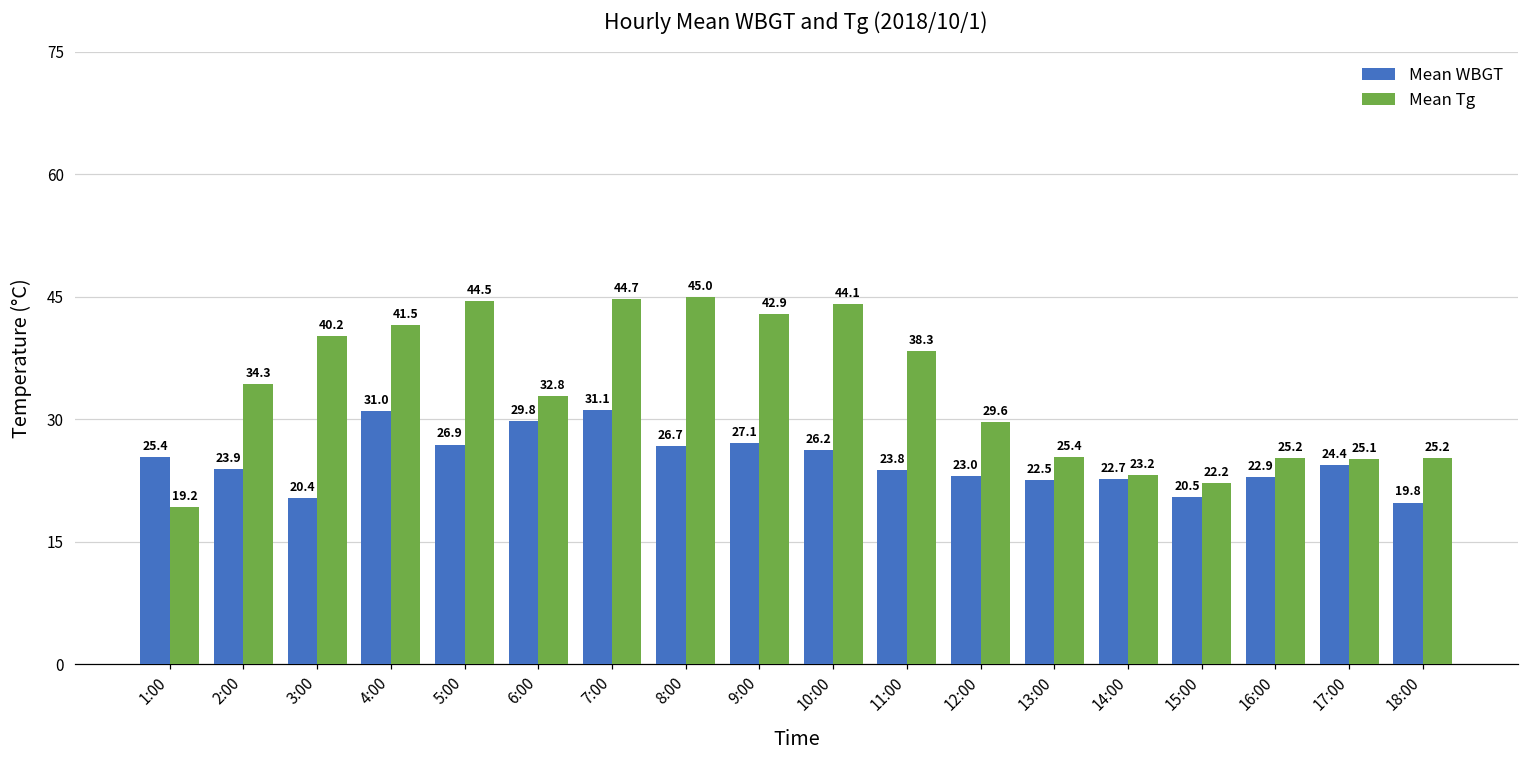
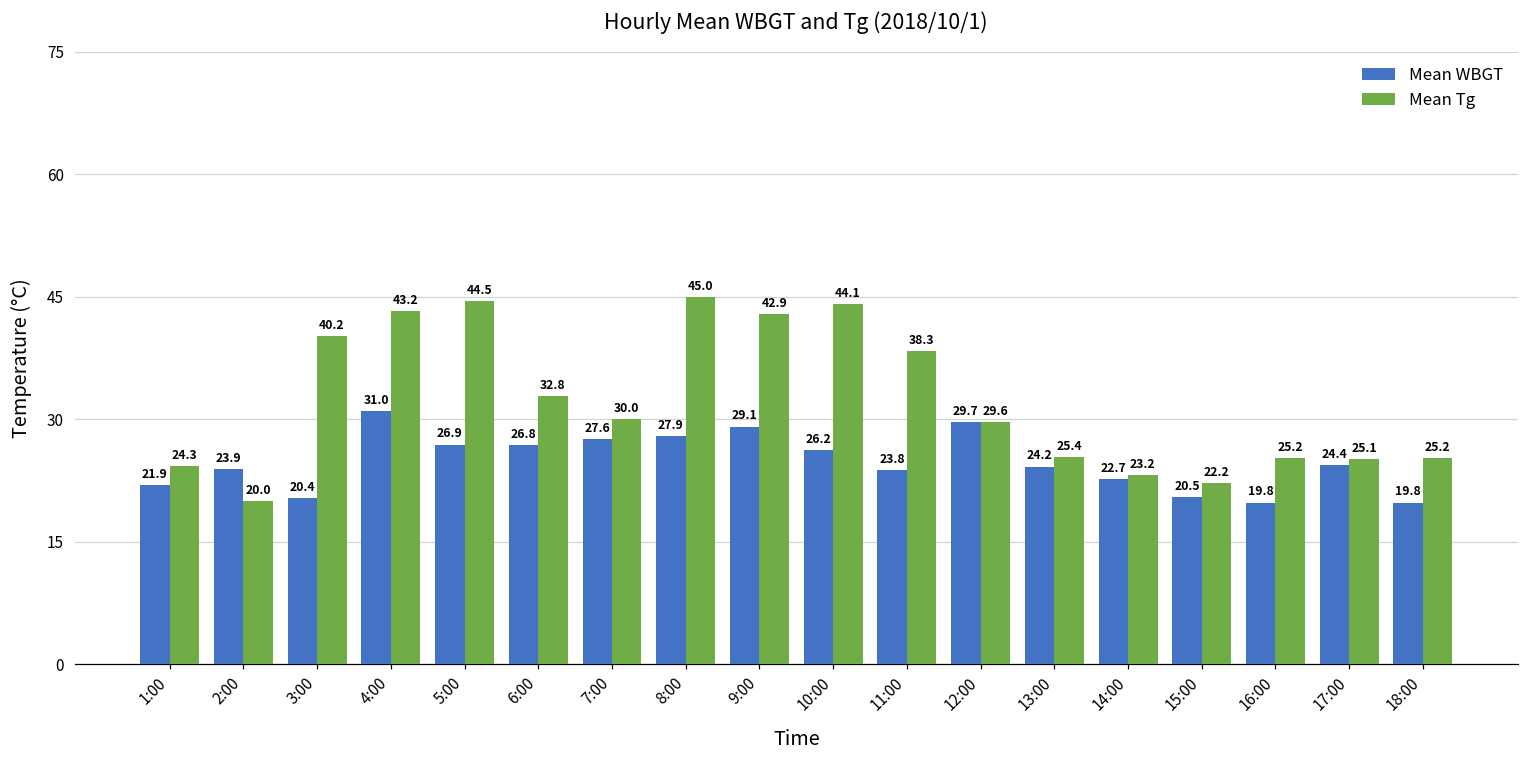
  {
    "Mean WBGT": {
-     "1:00": 25.4,
+     "1:00": 21.9,
      "2:00": 23.9,
      "3:00": 20.4,
      "4:00": 31.0,
      "5:00": 26.9,
-     "6:00": 29.8,
-     "7:00": 31.1,
-     "8:00": 26.7,
-     "9:00": 27.1,
+     "6:00": 26.8,
+     "7:00": 27.6,
+     "8:00": 27.9,
+     "9:00": 29.1,
      "10:00": 26.2,
      "11:00": 23.8,
-     "12:00": 23.0,
-     "13:00": 22.5,
+     "12:00": 29.7,
+     "13:00": 24.2,
      "14:00": 22.7,
      "15:00": 20.5,
-     "16:00": 22.9,
+     "16:00": 19.8,
      "17:00": 24.4,
      "18:00": 19.8
    },
    "Mean Tg": {
-     "1:00": 19.2,
-     "2:00": 34.3,
+     "1:00": 24.3,
+     "2:00": 20.0,
      "3:00": 40.2,
-     "4:00": 41.5,
+     "4:00": 43.2,
      "5:00": 44.5,
      "6:00": 32.8,
-     "7:00": 44.7,
+     "7:00": 30.0,
      "8:00": 45.0,
      "9:00": 42.9,
      "10:00": 44.1,
      "11:00": 38.3,
      "12:00": 29.6,
      "13:00": 25.4,
      "14:00": 23.2,
      "15:00": 22.2,
      "16:00": 25.2,
      "17:00": 25.1,
      "18:00": 25.2
    }
  }
